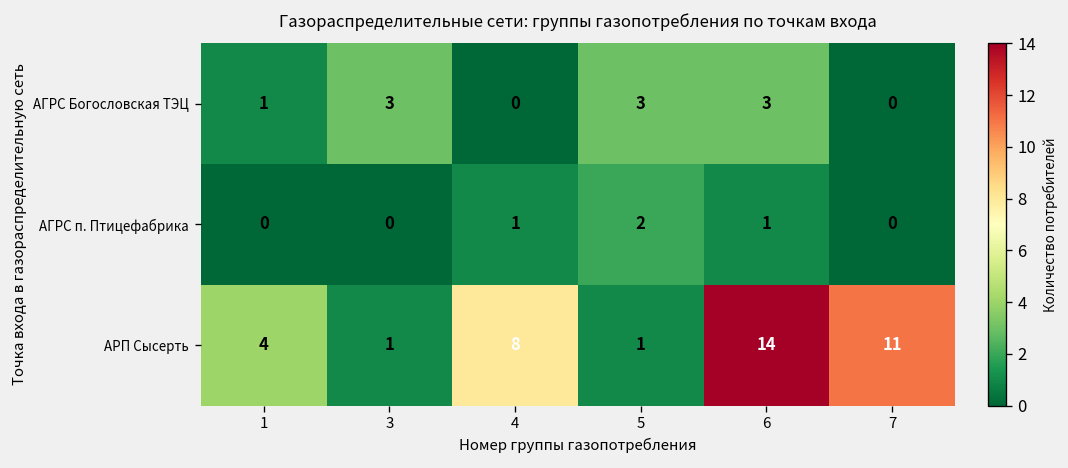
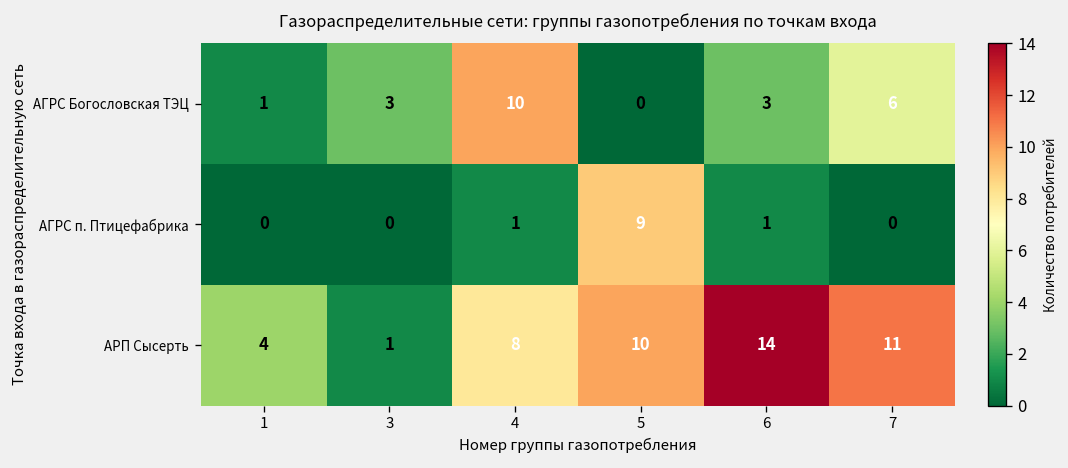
  {
    "АГРС Богословская ТЭЦ": {
      "1": 1,
      "3": 3,
-     "4": 0,
-     "5": 3,
+     "4": 10,
+     "5": 0,
      "6": 3,
-     "7": 0
+     "7": 6
    },
    "АГРС п. Птицефабрика": {
      "1": 0,
      "3": 0,
      "4": 1,
-     "5": 2,
+     "5": 9,
      "6": 1,
      "7": 0
    },
    "АРП Сысерть": {
      "1": 4,
      "3": 1,
      "4": 8,
-     "5": 1,
+     "5": 10,
      "6": 14,
      "7": 11
    }
  }
